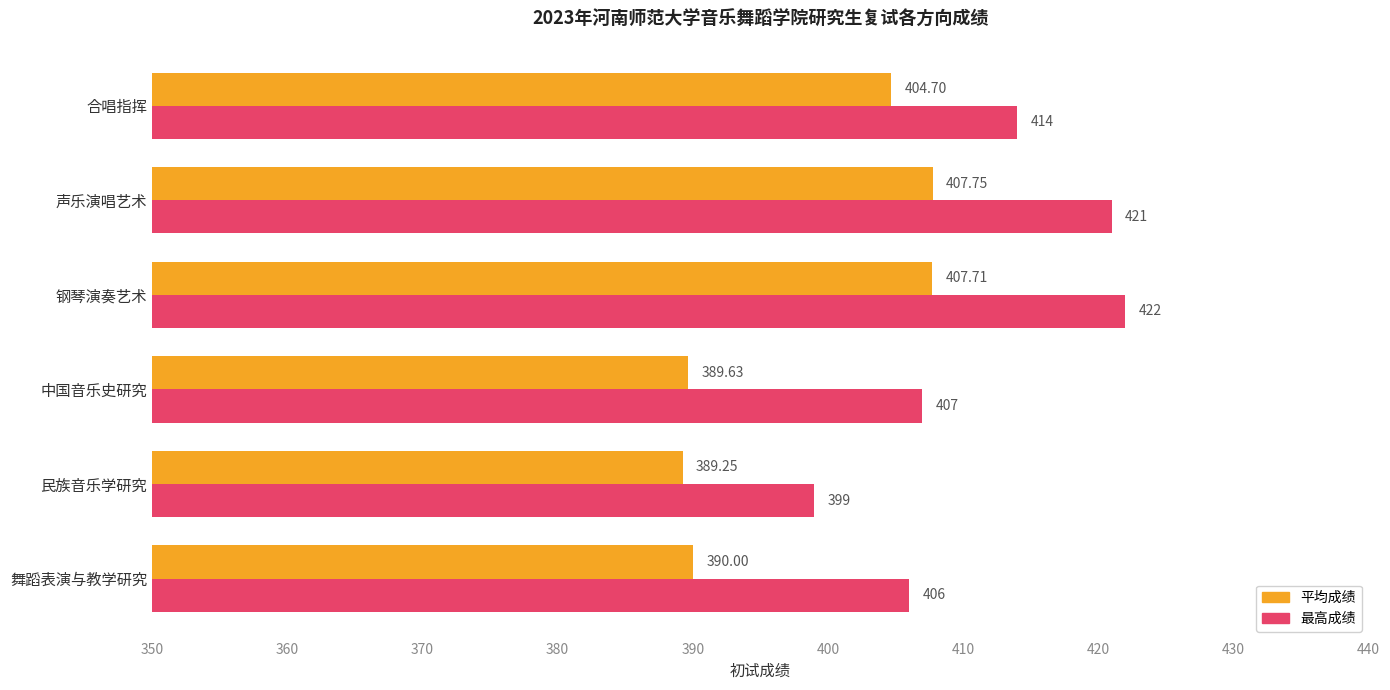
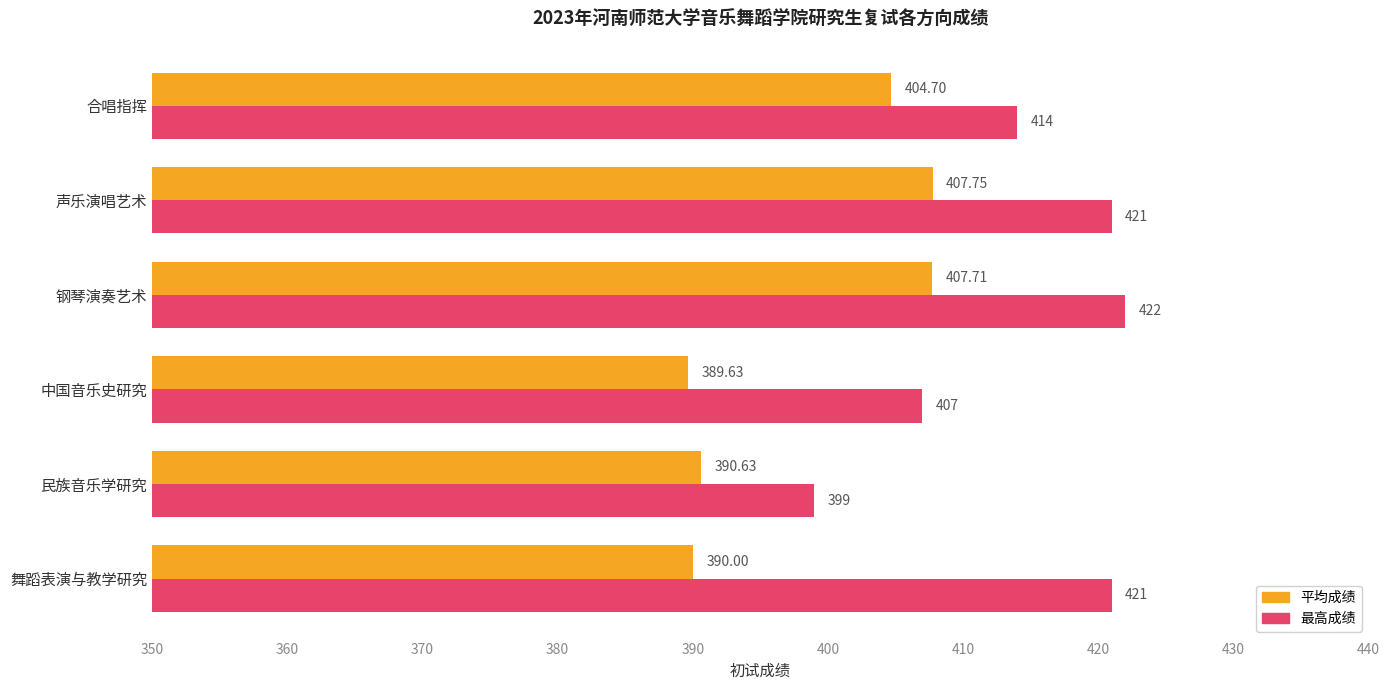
  {
    "平均成绩": {
      "合唱指挥": 404.70,
      "声乐演唱艺术": 407.75,
      "钢琴演奏艺术": 407.71,
      "中国音乐史研究": 389.63,
-     "民族音乐学研究": 389.25,
+     "民族音乐学研究": 390.63,
      "舞蹈表演与教学研究": 390.00
    },
    "最高成绩": {
      "合唱指挥": 414,
      "声乐演唱艺术": 421,
      "钢琴演奏艺术": 422,
      "中国音乐史研究": 407,
      "民族音乐学研究": 399,
-     "舞蹈表演与教学研究": 406
+     "舞蹈表演与教学研究": 421
    }
  }
